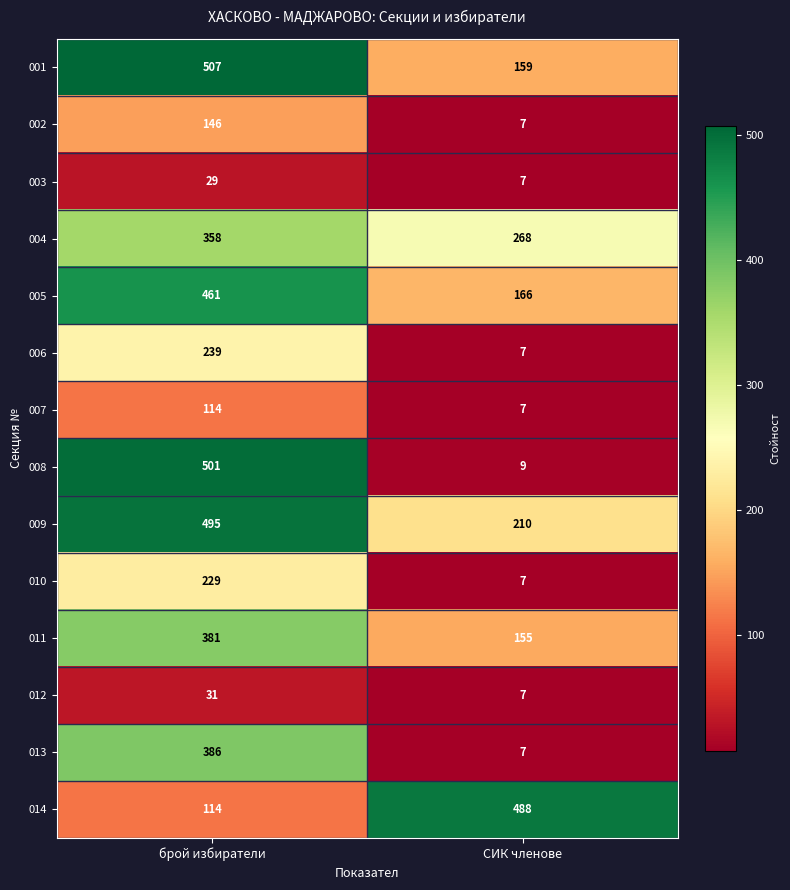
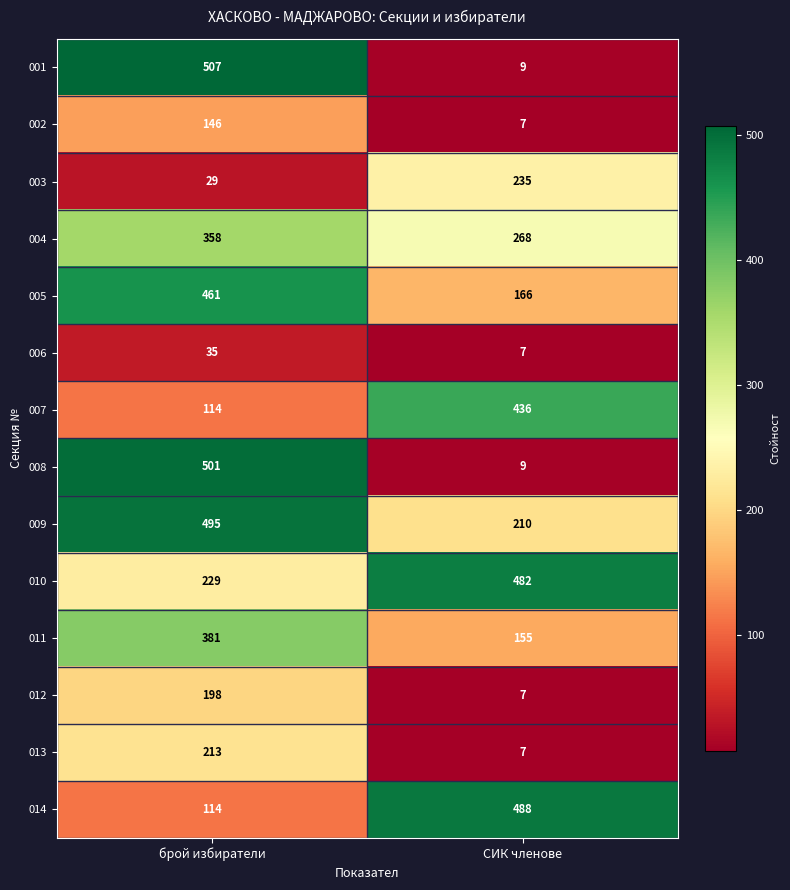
  {
    "001": {
      "брой избиратели": 507,
-     "СИК членове": 159
+     "СИК членове": 9
    },
    "002": {
      "брой избиратели": 146,
      "СИК членове": 7
    },
    "003": {
      "брой избиратели": 29,
-     "СИК членове": 7
+     "СИК членове": 235
    },
    "004": {
      "брой избиратели": 358,
      "СИК членове": 268
    },
    "005": {
      "брой избиратели": 461,
      "СИК членове": 166
    },
    "006": {
-     "брой избиратели": 239,
+     "брой избиратели": 35,
      "СИК членове": 7
    },
    "007": {
      "брой избиратели": 114,
-     "СИК членове": 7
+     "СИК членове": 436
    },
    "008": {
      "брой избиратели": 501,
      "СИК членове": 9
    },
    "009": {
      "брой избиратели": 495,
      "СИК членове": 210
    },
    "010": {
      "брой избиратели": 229,
-     "СИК членове": 7
+     "СИК членове": 482
    },
    "011": {
      "брой избиратели": 381,
      "СИК членове": 155
    },
    "012": {
-     "брой избиратели": 31,
+     "брой избиратели": 198,
      "СИК членове": 7
    },
    "013": {
-     "брой избиратели": 386,
+     "брой избиратели": 213,
      "СИК членове": 7
    },
    "014": {
      "брой избиратели": 114,
      "СИК членове": 488
    }
  }
